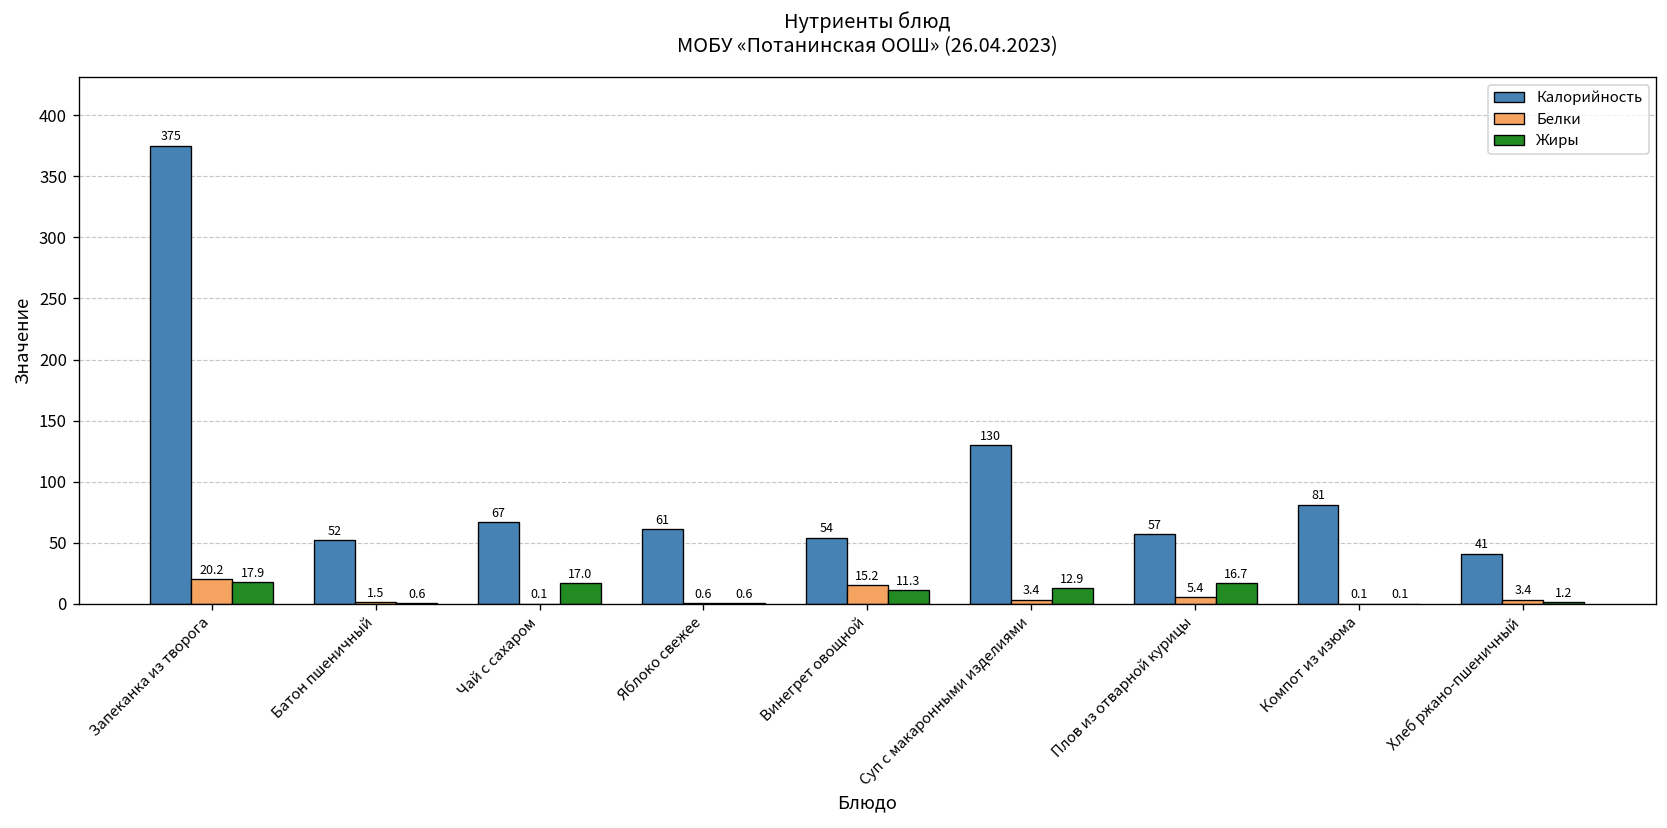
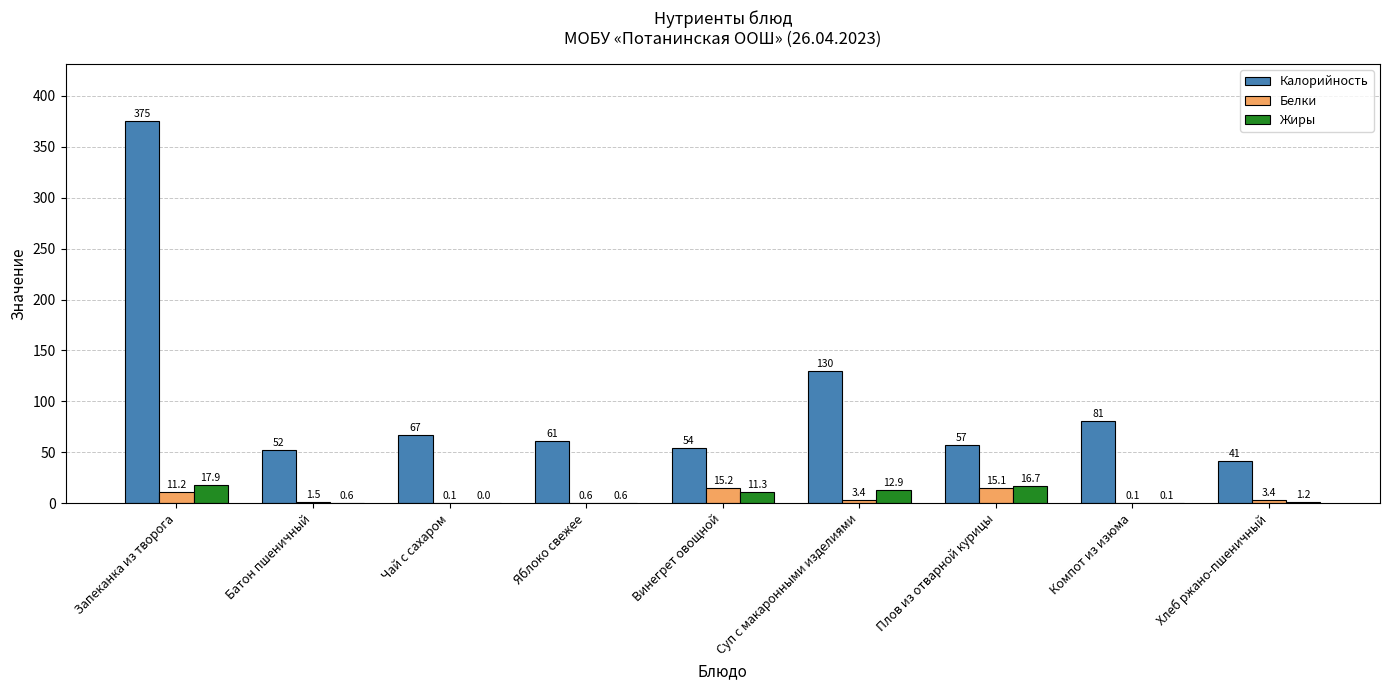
  {
    "Калорийность": {
      "Запеканка из творога": 375,
      "Батон пшеничный": 52,
      "Чай с сахаром": 67,
      "Яблоко свежее": 61,
      "Винегрет овощной": 54,
      "Суп с макаронными изделиями": 130,
      "Плов из отварной курицы": 57,
      "Компот из изюма": 81,
      "Хлеб ржано-пшеничный": 41
    },
    "Белки": {
-     "Запеканка из творога": 20.2,
+     "Запеканка из творога": 11.2,
      "Батон пшеничный": 1.5,
      "Чай с сахаром": 0.1,
      "Яблоко свежее": 0.6,
      "Винегрет овощной": 15.2,
      "Суп с макаронными изделиями": 3.4,
-     "Плов из отварной курицы": 5.4,
+     "Плов из отварной курицы": 15.1,
      "Компот из изюма": 0.1,
      "Хлеб ржано-пшеничный": 3.4
    },
    "Жиры": {
      "Запеканка из творога": 17.9,
      "Батон пшеничный": 0.6,
-     "Чай с сахаром": 17.0,
+     "Чай с сахаром": 0.0,
      "Яблоко свежее": 0.6,
      "Винегрет овощной": 11.3,
      "Суп с макаронными изделиями": 12.9,
      "Плов из отварной курицы": 16.7,
      "Компот из изюма": 0.1,
      "Хлеб ржано-пшеничный": 1.2
    }
  }
